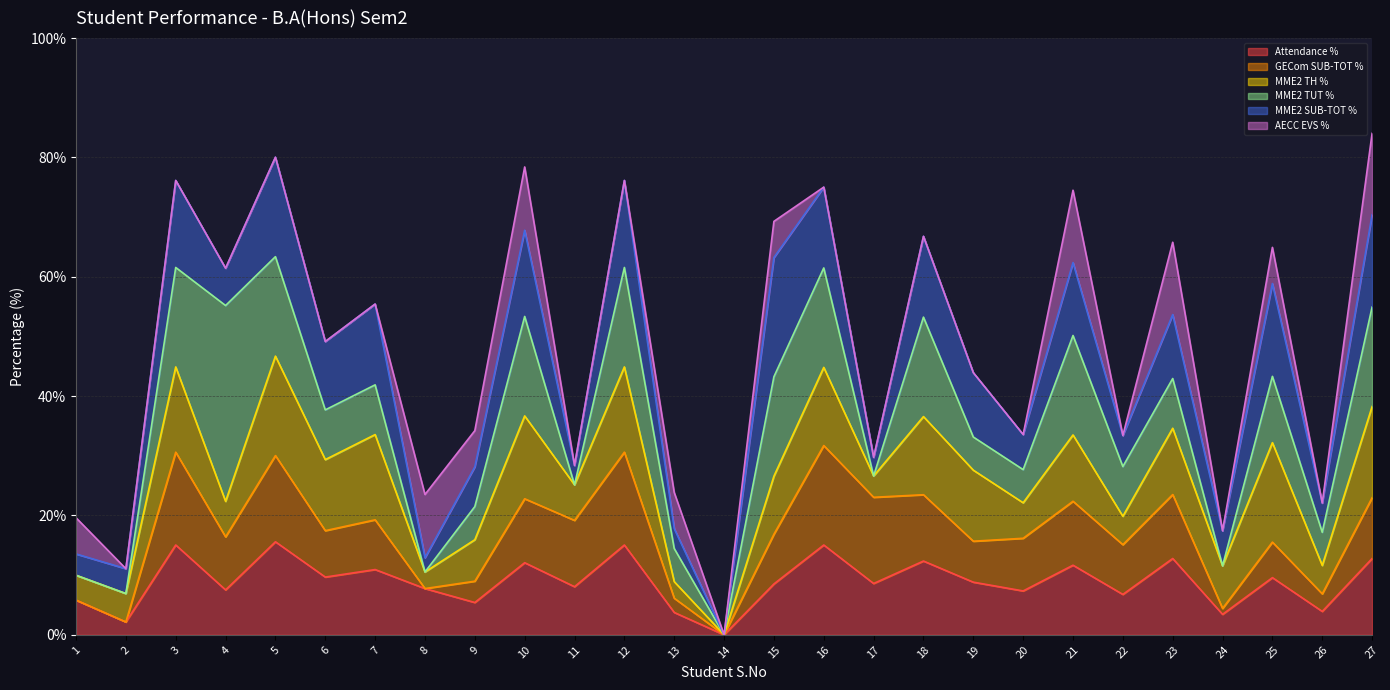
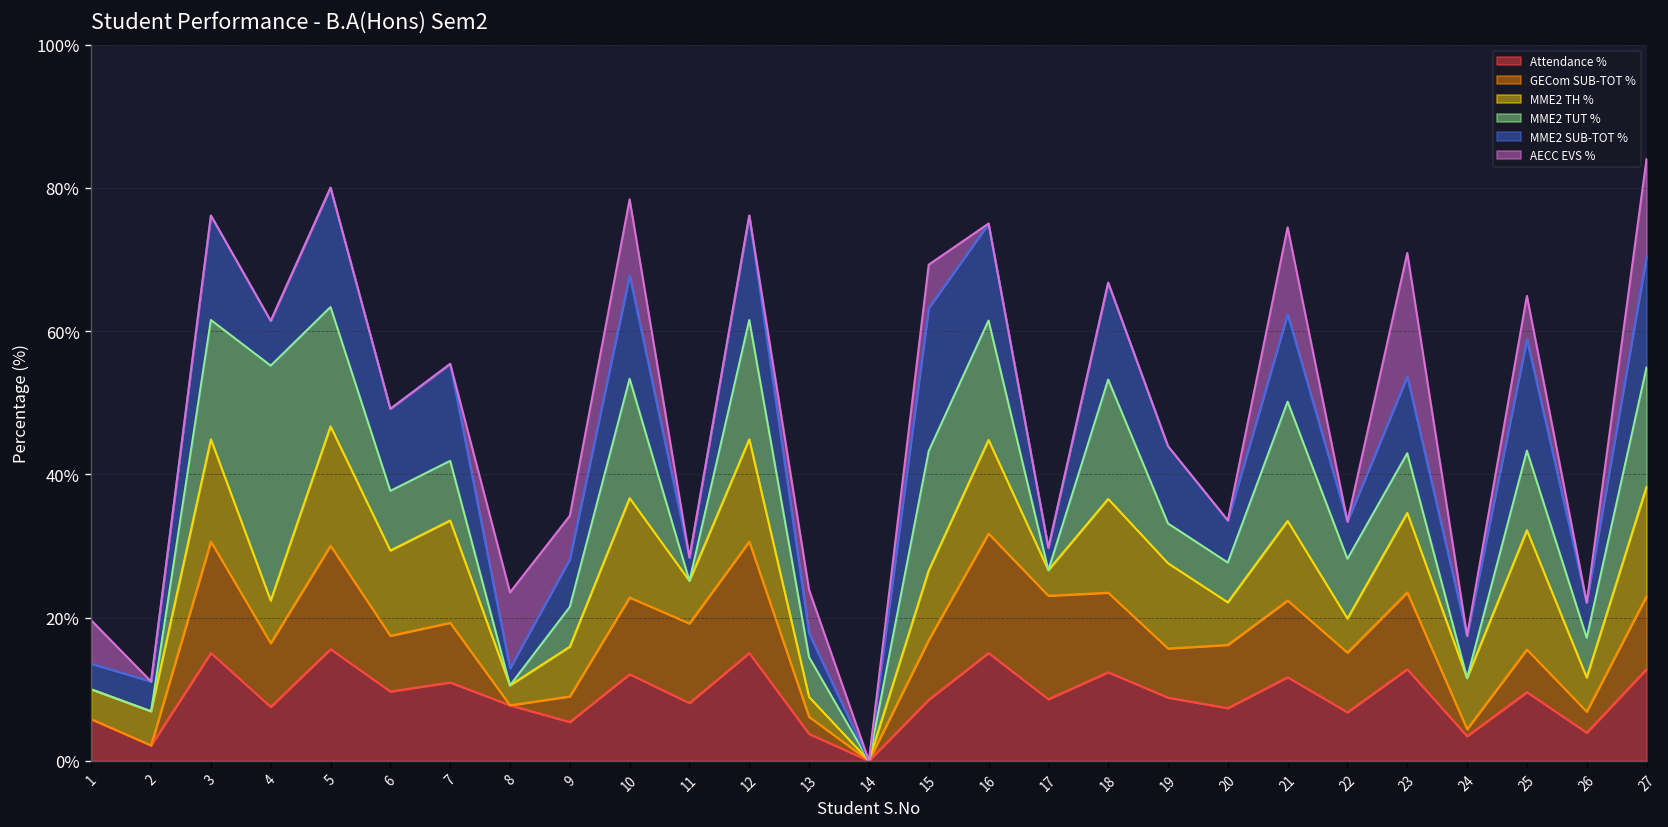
  {
    "Attendance %": {
      "3": "15%",
      "4": "8%",
      "5": "16%",
      "6": "10%",
      "7": "11%",
      "9": "5%",
      "10": "12%",
      "11": "8%",
      "12": "15%",
      "13": "4%",
      "15": "9%",
      "16": "15%",
      "17": "9%",
      "18": "12%",
      "19": "9%",
      "20": "7%",
      "21": "12%",
      "22": "7%",
      "23": "13%",
      "24": "3%",
      "25": "10%",
      "26": "4%",
      "27": "13%"
    },
    "MME2 TUT %": {
      "3": "17%",
      "4": "33%",
      "5": "17%",
      "6": "8%",
      "7": "8%",
      "9": "6%",
      "10": "17%",
      "12": "17%",
      "13": "6%",
      "15": "17%",
      "16": "17%",
      "18": "17%",
      "19": "6%",
      "20": "6%",
      "21": "17%",
      "22": "8%",
      "23": "8%",
      "25": "11%",
      "26": "6%",
      "27": "17%"
    },
    "MME2 SUB-TOT %": {
      "1": "4%",
      "8": "2%",
      "9": "7%",
      "10": "14%",
      "13": "3%",
      "15": "20%",
      "21": "12%",
      "23": "11%",
      "25": "16%",
      "27": "15%"
    },
    "AECC EVS %": {
      "1": "6%",
      "8": "11%",
      "9": "6%",
      "10": "11%",
      "13": "6%",
      "15": "6%",
      "21": "12%",
-     "23": "12%",
+     "23": "17%",
      "25": "6%",
      "27": "14%"
    }
  }
